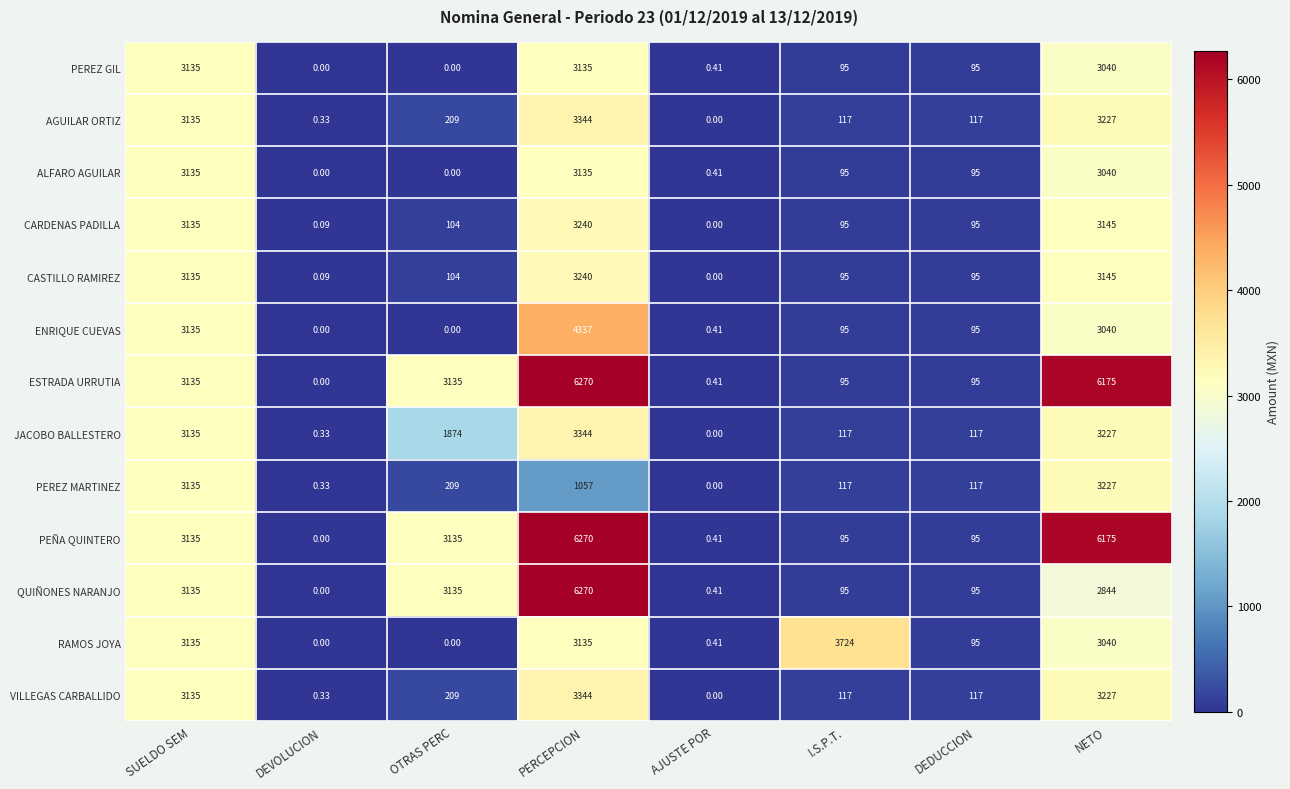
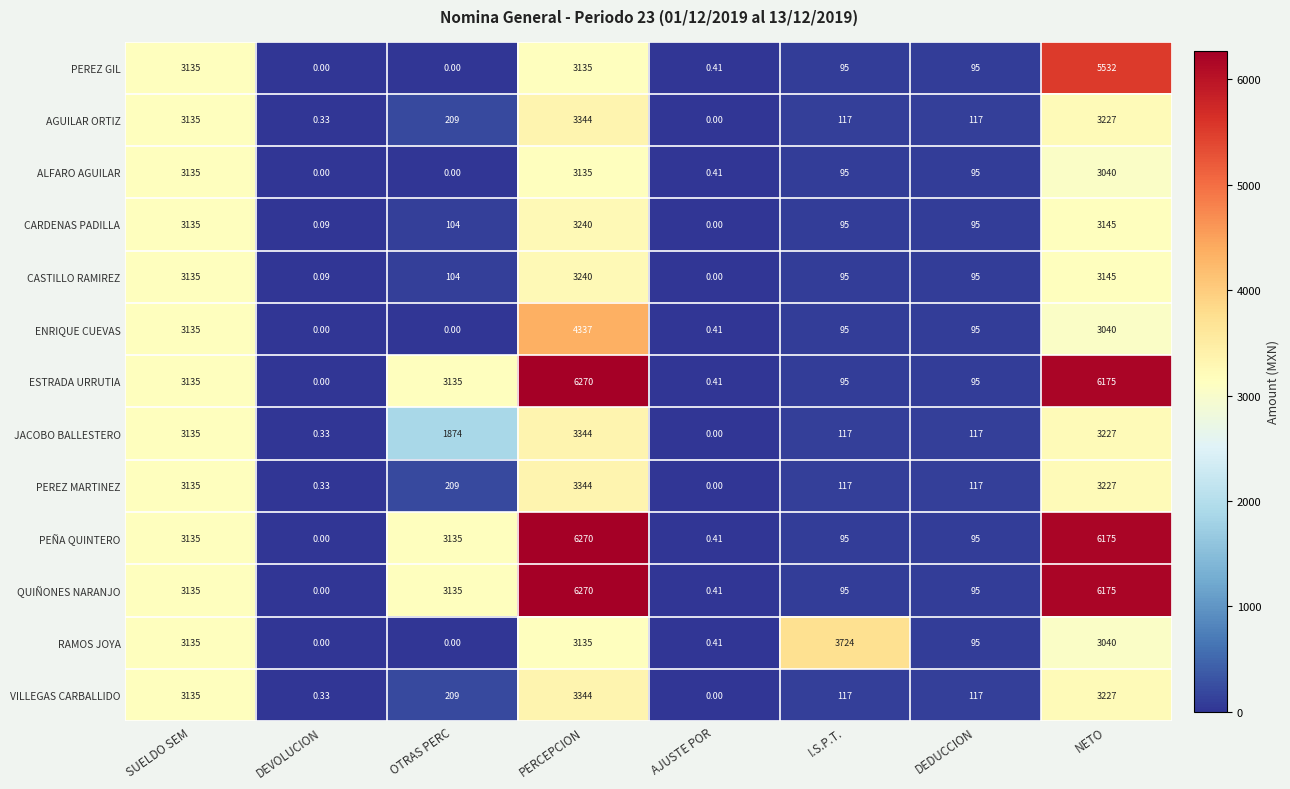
  {
    "PEREZ GIL": {
      "SUELDO SEM": 3135,
      "DEVOLUCION": 0.00,
      "OTRAS PERC": 0.00,
      "PERCEPCION": 3135,
      "AJUSTE POR": 0.41,
      "I.S.P.T.": 95,
      "DEDUCCION": 95,
-     "NETO": 3040
+     "NETO": 5532
    },
    "AGUILAR ORTIZ": {
      "SUELDO SEM": 3135,
      "DEVOLUCION": 0.33,
      "OTRAS PERC": 209,
      "PERCEPCION": 3344,
      "AJUSTE POR": 0.00,
      "I.S.P.T.": 117,
      "DEDUCCION": 117,
      "NETO": 3227
    },
    "ALFARO AGUILAR": {
      "SUELDO SEM": 3135,
      "DEVOLUCION": 0.00,
      "OTRAS PERC": 0.00,
      "PERCEPCION": 3135,
      "AJUSTE POR": 0.41,
      "I.S.P.T.": 95,
      "DEDUCCION": 95,
      "NETO": 3040
    },
    "CARDENAS PADILLA": {
      "SUELDO SEM": 3135,
      "DEVOLUCION": 0.09,
      "OTRAS PERC": 104,
      "PERCEPCION": 3240,
      "AJUSTE POR": 0.00,
      "I.S.P.T.": 95,
      "DEDUCCION": 95,
      "NETO": 3145
    },
    "CASTILLO RAMIREZ": {
      "SUELDO SEM": 3135,
      "DEVOLUCION": 0.09,
      "OTRAS PERC": 104,
      "PERCEPCION": 3240,
      "AJUSTE POR": 0.00,
      "I.S.P.T.": 95,
      "DEDUCCION": 95,
      "NETO": 3145
    },
    "ENRIQUE CUEVAS": {
      "SUELDO SEM": 3135,
      "DEVOLUCION": 0.00,
      "OTRAS PERC": 0.00,
      "PERCEPCION": 4337,
      "AJUSTE POR": 0.41,
      "I.S.P.T.": 95,
      "DEDUCCION": 95,
      "NETO": 3040
    },
    "ESTRADA URRUTIA": {
      "SUELDO SEM": 3135,
      "DEVOLUCION": 0.00,
      "OTRAS PERC": 3135,
      "PERCEPCION": 6270,
      "AJUSTE POR": 0.41,
      "I.S.P.T.": 95,
      "DEDUCCION": 95,
      "NETO": 6175
    },
    "JACOBO BALLESTERO": {
      "SUELDO SEM": 3135,
      "DEVOLUCION": 0.33,
      "OTRAS PERC": 1874,
      "PERCEPCION": 3344,
      "AJUSTE POR": 0.00,
      "I.S.P.T.": 117,
      "DEDUCCION": 117,
      "NETO": 3227
    },
    "PEREZ MARTINEZ": {
      "SUELDO SEM": 3135,
      "DEVOLUCION": 0.33,
      "OTRAS PERC": 209,
-     "PERCEPCION": 1057,
+     "PERCEPCION": 3344,
      "AJUSTE POR": 0.00,
      "I.S.P.T.": 117,
      "DEDUCCION": 117,
      "NETO": 3227
    },
    "PEÑA QUINTERO": {
      "SUELDO SEM": 3135,
      "DEVOLUCION": 0.00,
      "OTRAS PERC": 3135,
      "PERCEPCION": 6270,
      "AJUSTE POR": 0.41,
      "I.S.P.T.": 95,
      "DEDUCCION": 95,
      "NETO": 6175
    },
    "QUIÑONES NARANJO": {
      "SUELDO SEM": 3135,
      "DEVOLUCION": 0.00,
      "OTRAS PERC": 3135,
      "PERCEPCION": 6270,
      "AJUSTE POR": 0.41,
      "I.S.P.T.": 95,
      "DEDUCCION": 95,
-     "NETO": 2844
+     "NETO": 6175
    },
    "RAMOS JOYA": {
      "SUELDO SEM": 3135,
      "DEVOLUCION": 0.00,
      "OTRAS PERC": 0.00,
      "PERCEPCION": 3135,
      "AJUSTE POR": 0.41,
      "I.S.P.T.": 3724,
      "DEDUCCION": 95,
      "NETO": 3040
    },
    "VILLEGAS CARBALLIDO": {
      "SUELDO SEM": 3135,
      "DEVOLUCION": 0.33,
      "OTRAS PERC": 209,
      "PERCEPCION": 3344,
      "AJUSTE POR": 0.00,
      "I.S.P.T.": 117,
      "DEDUCCION": 117,
      "NETO": 3227
    }
  }
